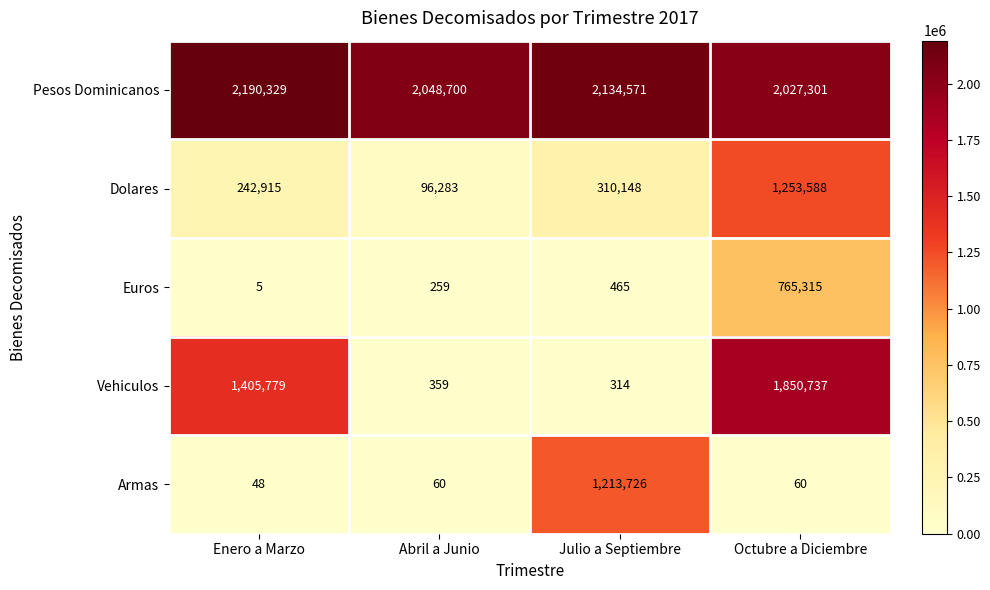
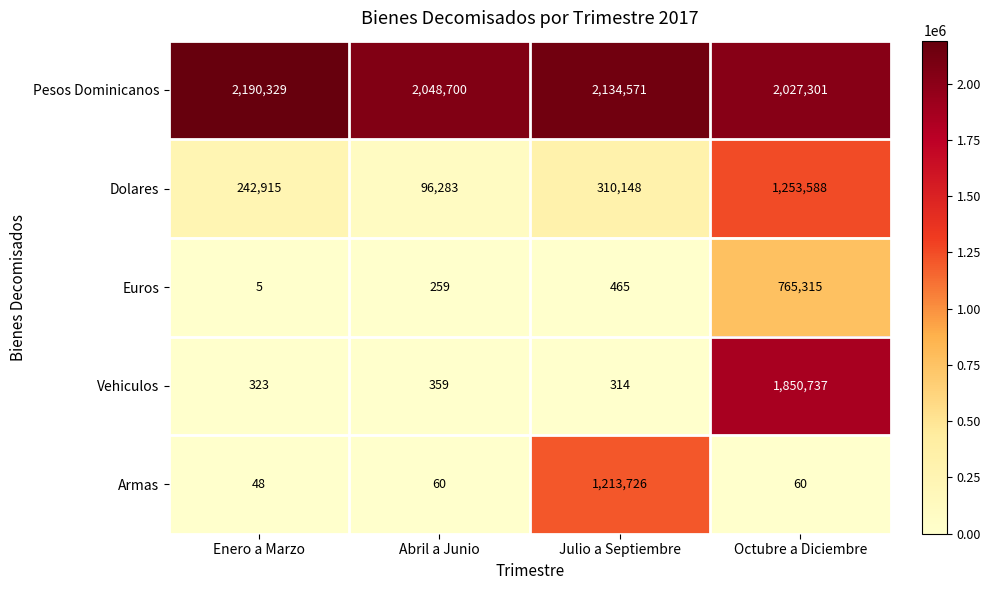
  {
    "Pesos Dominicanos": {
      "Enero a Marzo": "2,190,329",
      "Abril a Junio": "2,048,700",
      "Julio a Septiembre": "2,134,571",
      "Octubre a Diciembre": "2,027,301"
    },
    "Dolares": {
      "Enero a Marzo": "242,915",
      "Abril a Junio": "96,283",
      "Julio a Septiembre": "310,148",
      "Octubre a Diciembre": "1,253,588"
    },
    "Euros": {
      "Enero a Marzo": "5",
      "Abril a Junio": "259",
      "Julio a Septiembre": "465",
      "Octubre a Diciembre": "765,315"
    },
    "Vehiculos": {
-     "Enero a Marzo": "1,405,779",
+     "Enero a Marzo": "323",
      "Abril a Junio": "359",
      "Julio a Septiembre": "314",
      "Octubre a Diciembre": "1,850,737"
    },
    "Armas": {
      "Enero a Marzo": "48",
      "Abril a Junio": "60",
      "Julio a Septiembre": "1,213,726",
      "Octubre a Diciembre": "60"
    }
  }
